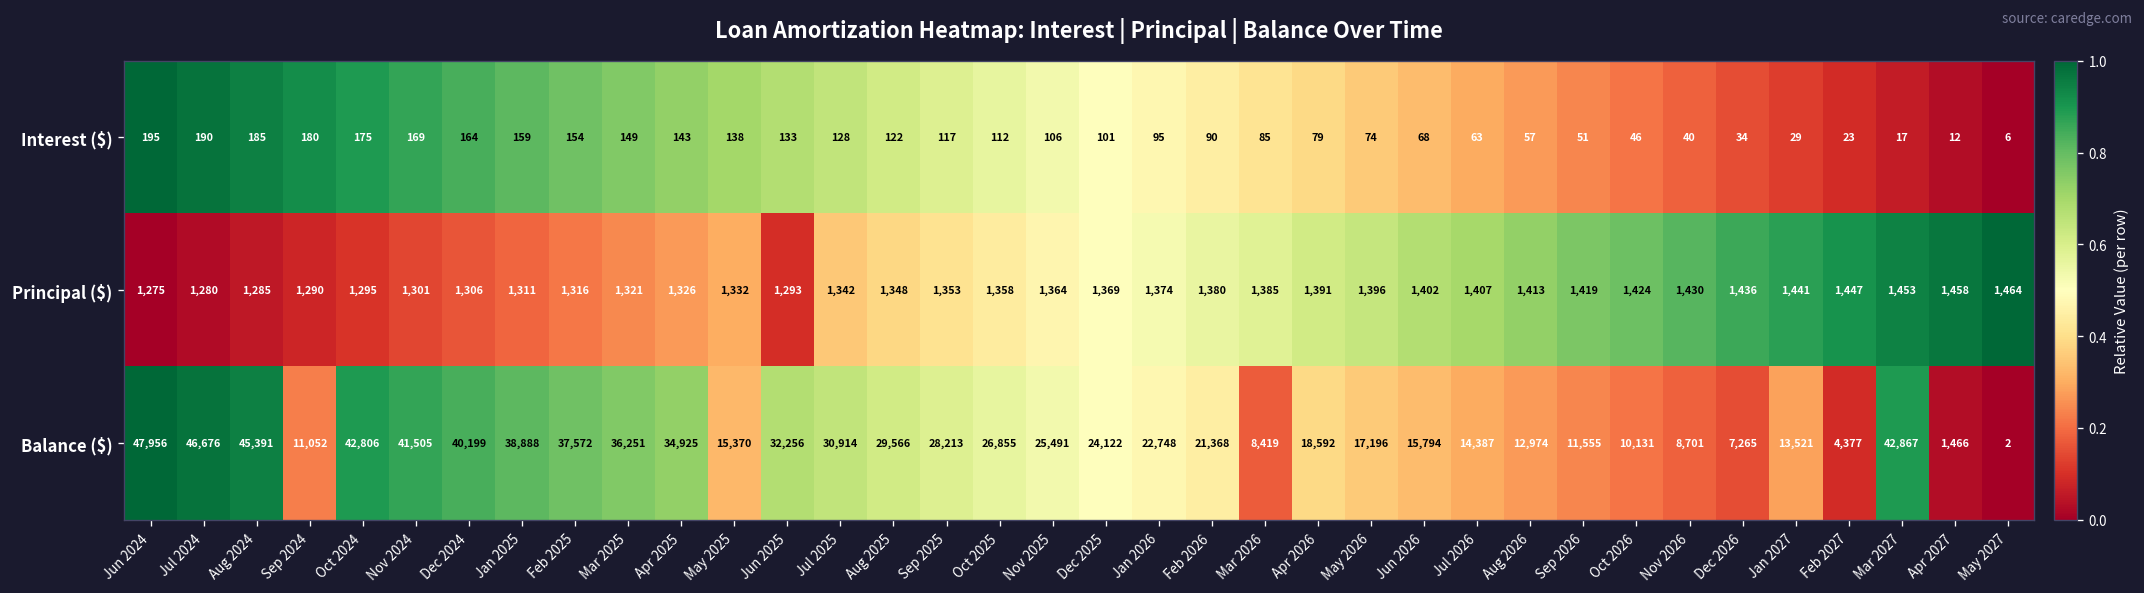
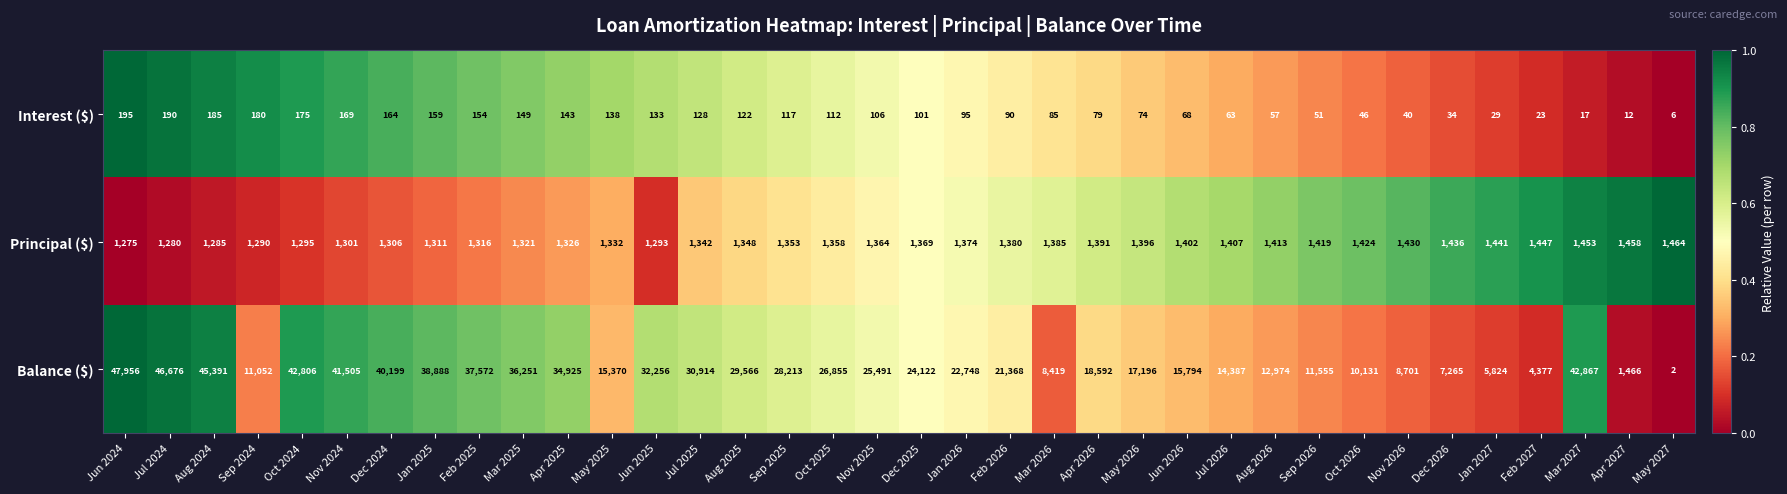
  {
    "Interest ($)": {
      "Jun 2024": "195",
      "Jul 2024": "190",
      "Aug 2024": "185",
      "Sep 2024": "180",
      "Oct 2024": "175",
      "Nov 2024": "169",
      "Dec 2024": "164",
      "Jan 2025": "159",
      "Feb 2025": "154",
      "Mar 2025": "149",
      "Apr 2025": "143",
      "May 2025": "138",
      "Jun 2025": "133",
      "Jul 2025": "128",
      "Aug 2025": "122",
      "Sep 2025": "117",
      "Oct 2025": "112",
      "Nov 2025": "106",
      "Dec 2025": "101",
      "Jan 2026": "95",
      "Feb 2026": "90",
      "Mar 2026": "85",
      "Apr 2026": "79",
      "May 2026": "74",
      "Jun 2026": "68",
      "Jul 2026": "63",
      "Aug 2026": "57",
      "Sep 2026": "51",
      "Oct 2026": "46",
      "Nov 2026": "40",
      "Dec 2026": "34",
      "Jan 2027": "29",
      "Feb 2027": "23",
      "Mar 2027": "17",
      "Apr 2027": "12",
      "May 2027": "6"
    },
    "Principal ($)": {
      "Jun 2024": "1,275",
      "Jul 2024": "1,280",
      "Aug 2024": "1,285",
      "Sep 2024": "1,290",
      "Oct 2024": "1,295",
      "Nov 2024": "1,301",
      "Dec 2024": "1,306",
      "Jan 2025": "1,311",
      "Feb 2025": "1,316",
      "Mar 2025": "1,321",
      "Apr 2025": "1,326",
      "May 2025": "1,332",
      "Jun 2025": "1,293",
      "Jul 2025": "1,342",
      "Aug 2025": "1,348",
      "Sep 2025": "1,353",
      "Oct 2025": "1,358",
      "Nov 2025": "1,364",
      "Dec 2025": "1,369",
      "Jan 2026": "1,374",
      "Feb 2026": "1,380",
      "Mar 2026": "1,385",
      "Apr 2026": "1,391",
      "May 2026": "1,396",
      "Jun 2026": "1,402",
      "Jul 2026": "1,407",
      "Aug 2026": "1,413",
      "Sep 2026": "1,419",
      "Oct 2026": "1,424",
      "Nov 2026": "1,430",
      "Dec 2026": "1,436",
      "Jan 2027": "1,441",
      "Feb 2027": "1,447",
      "Mar 2027": "1,453",
      "Apr 2027": "1,458",
      "May 2027": "1,464"
    },
    "Balance ($)": {
      "Jun 2024": "47,956",
      "Jul 2024": "46,676",
      "Aug 2024": "45,391",
      "Sep 2024": "11,052",
      "Oct 2024": "42,806",
      "Nov 2024": "41,505",
      "Dec 2024": "40,199",
      "Jan 2025": "38,888",
      "Feb 2025": "37,572",
      "Mar 2025": "36,251",
      "Apr 2025": "34,925",
      "May 2025": "15,370",
      "Jun 2025": "32,256",
      "Jul 2025": "30,914",
      "Aug 2025": "29,566",
      "Sep 2025": "28,213",
      "Oct 2025": "26,855",
      "Nov 2025": "25,491",
      "Dec 2025": "24,122",
      "Jan 2026": "22,748",
      "Feb 2026": "21,368",
      "Mar 2026": "8,419",
      "Apr 2026": "18,592",
      "May 2026": "17,196",
      "Jun 2026": "15,794",
      "Jul 2026": "14,387",
      "Aug 2026": "12,974",
      "Sep 2026": "11,555",
      "Oct 2026": "10,131",
      "Nov 2026": "8,701",
      "Dec 2026": "7,265",
-     "Jan 2027": "13,521",
+     "Jan 2027": "5,824",
      "Feb 2027": "4,377",
      "Mar 2027": "42,867",
      "Apr 2027": "1,466",
      "May 2027": "2"
    }
  }
